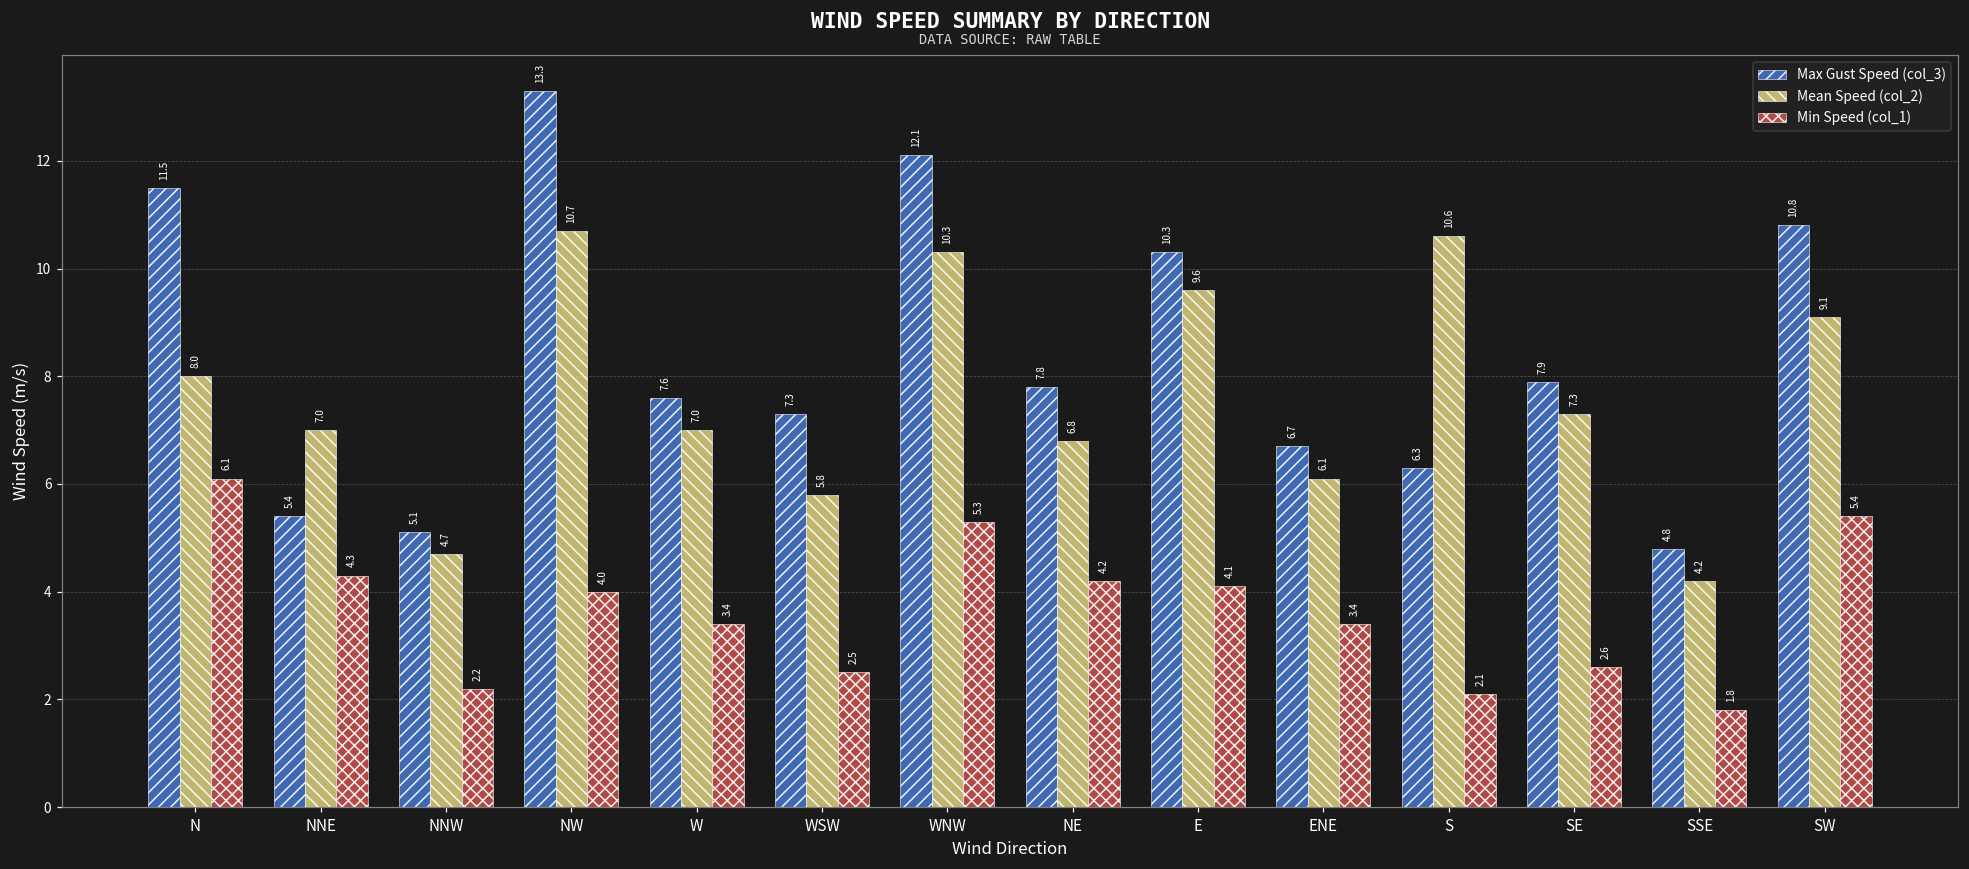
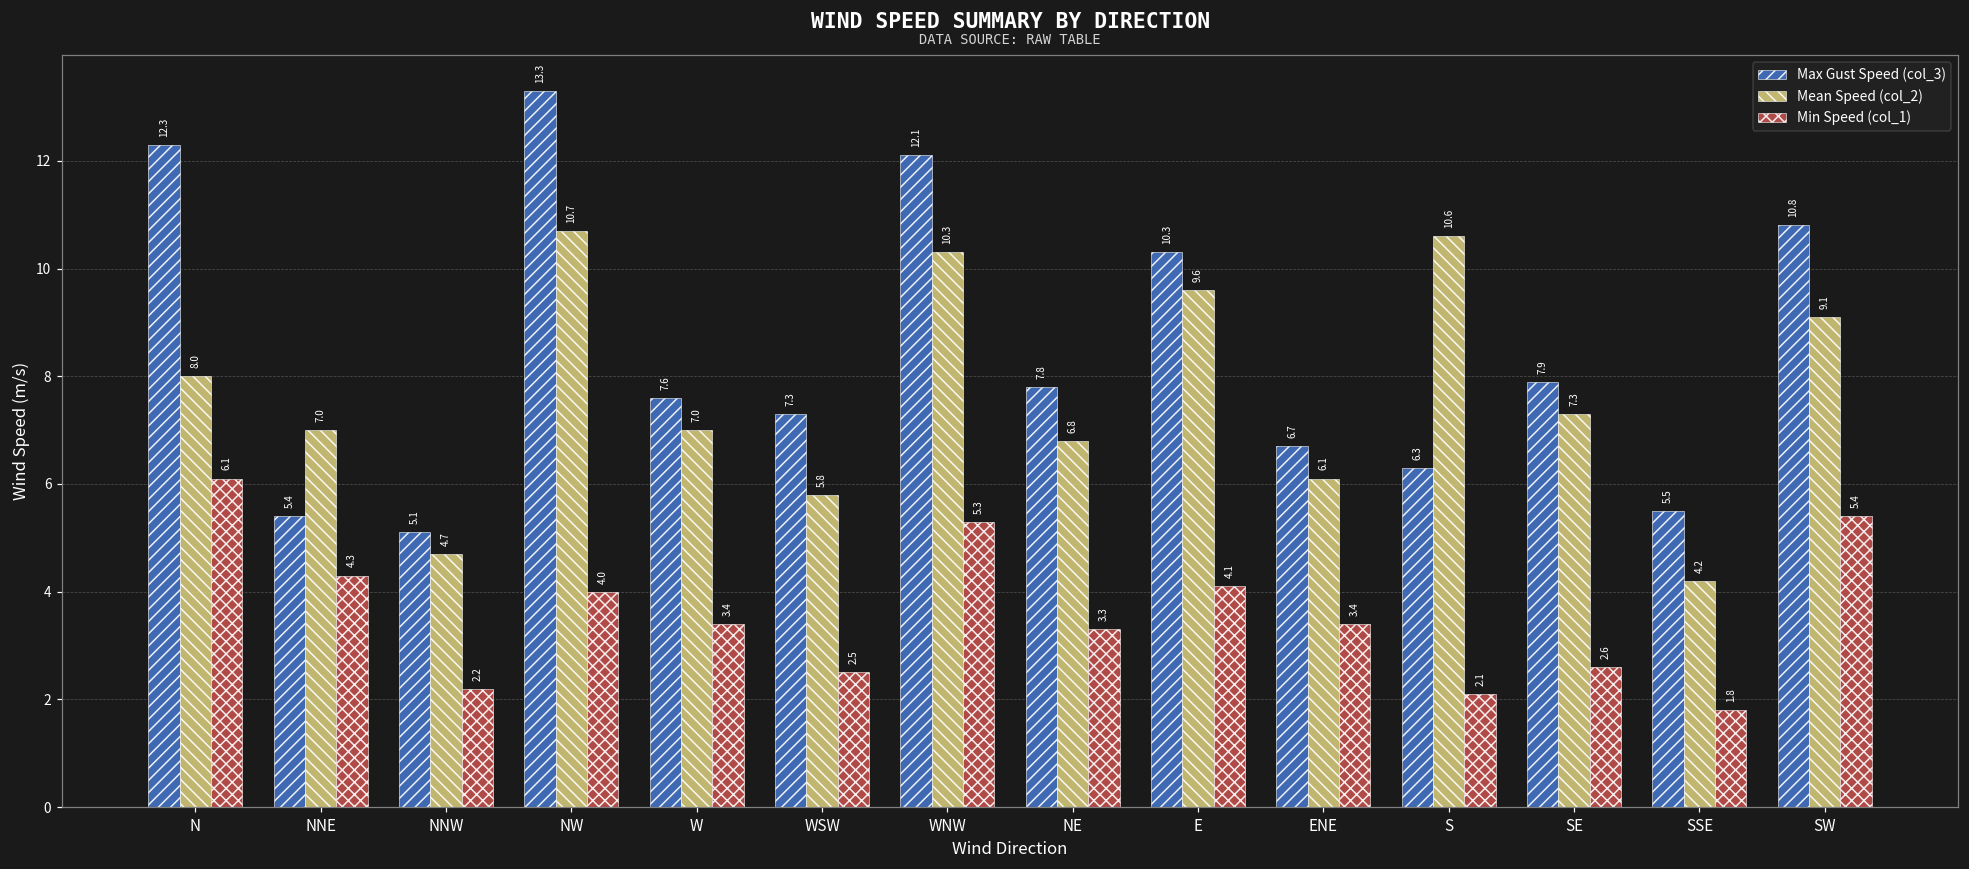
  {
    "Max Gust Speed (col_3)": {
-     "N": 11.5,
+     "N": 12.3,
      "NNE": 5.4,
      "NNW": 5.1,
      "NW": 13.3,
      "W": 7.6,
      "WSW": 7.3,
      "WNW": 12.1,
      "NE": 7.8,
      "E": 10.3,
      "ENE": 6.7,
      "S": 6.3,
      "SE": 7.9,
-     "SSE": 4.8,
+     "SSE": 5.5,
      "SW": 10.8
    },
    "Mean Speed (col_2)": {
      "N": 8.0,
      "NNE": 7.0,
      "NNW": 4.7,
      "NW": 10.7,
      "W": 7.0,
      "WSW": 5.8,
      "WNW": 10.3,
      "NE": 6.8,
      "E": 9.6,
      "ENE": 6.1,
      "S": 10.6,
      "SE": 7.3,
      "SSE": 4.2,
      "SW": 9.1
    },
    "Min Speed (col_1)": {
      "N": 6.1,
      "NNE": 4.3,
      "NNW": 2.2,
      "NW": 4.0,
      "W": 3.4,
      "WSW": 2.5,
      "WNW": 5.3,
-     "NE": 4.2,
+     "NE": 3.3,
      "E": 4.1,
      "ENE": 3.4,
      "S": 2.1,
      "SE": 2.6,
      "SSE": 1.8,
      "SW": 5.4
    }
  }
